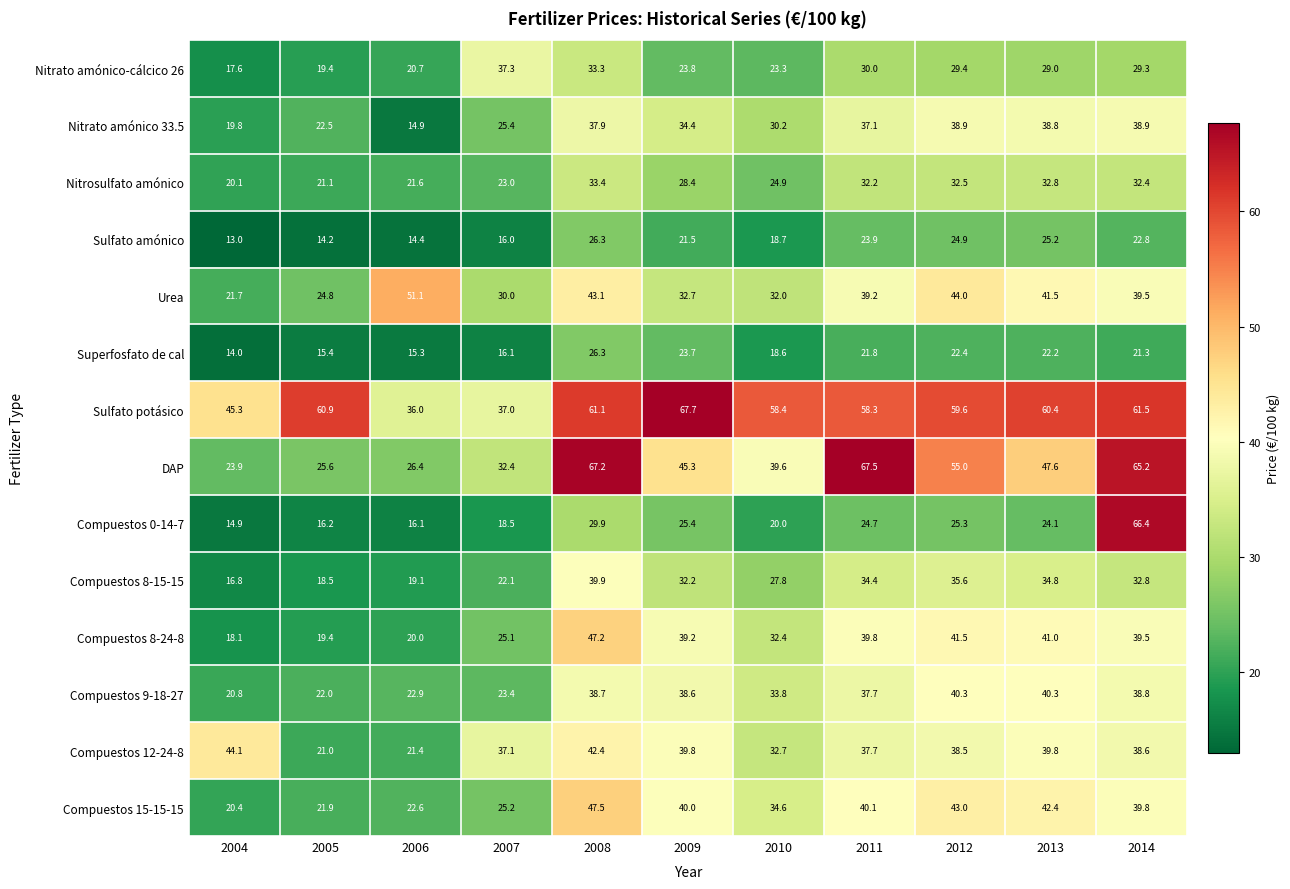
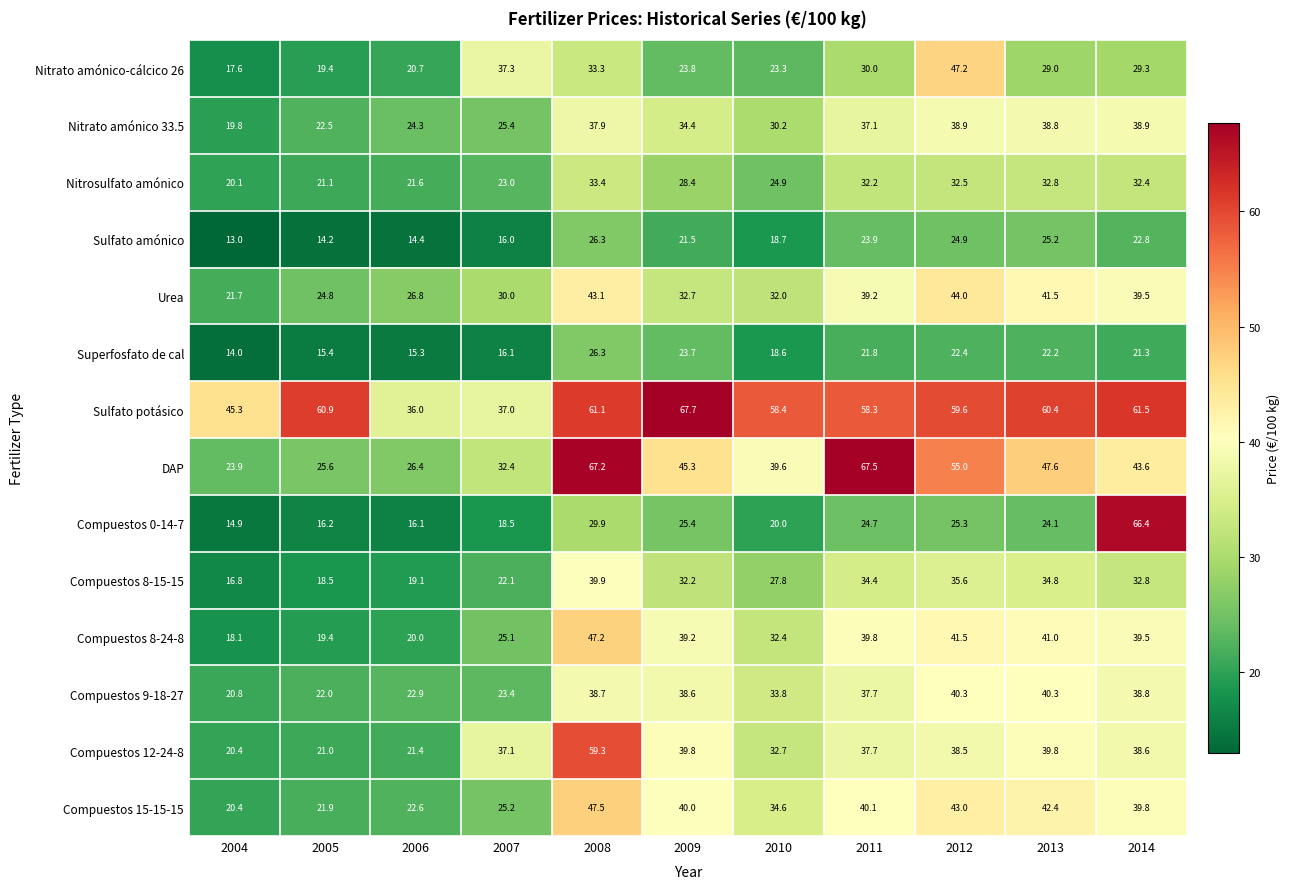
  {
    "Nitrato amónico-cálcico 26": {
      "2004": 17.6,
      "2005": 19.4,
      "2006": 20.7,
      "2007": 37.3,
      "2008": 33.3,
      "2009": 23.8,
      "2010": 23.3,
      "2011": 30.0,
-     "2012": 29.4,
+     "2012": 47.2,
      "2013": 29.0,
      "2014": 29.3
    },
    "Nitrato amónico 33.5": {
      "2004": 19.8,
      "2005": 22.5,
-     "2006": 14.9,
+     "2006": 24.3,
      "2007": 25.4,
      "2008": 37.9,
      "2009": 34.4,
      "2010": 30.2,
      "2011": 37.1,
      "2012": 38.9,
      "2013": 38.8,
      "2014": 38.9
    },
    "Nitrosulfato amónico": {
      "2004": 20.1,
      "2005": 21.1,
      "2006": 21.6,
      "2007": 23.0,
      "2008": 33.4,
      "2009": 28.4,
      "2010": 24.9,
      "2011": 32.2,
      "2012": 32.5,
      "2013": 32.8,
      "2014": 32.4
    },
    "Sulfato amónico": {
      "2004": 13.0,
      "2005": 14.2,
      "2006": 14.4,
      "2007": 16.0,
      "2008": 26.3,
      "2009": 21.5,
      "2010": 18.7,
      "2011": 23.9,
      "2012": 24.9,
      "2013": 25.2,
      "2014": 22.8
    },
    "Urea": {
      "2004": 21.7,
      "2005": 24.8,
-     "2006": 51.1,
+     "2006": 26.8,
      "2007": 30.0,
      "2008": 43.1,
      "2009": 32.7,
      "2010": 32.0,
      "2011": 39.2,
      "2012": 44.0,
      "2013": 41.5,
      "2014": 39.5
    },
    "Superfosfato de cal": {
      "2004": 14.0,
      "2005": 15.4,
      "2006": 15.3,
      "2007": 16.1,
      "2008": 26.3,
      "2009": 23.7,
      "2010": 18.6,
      "2011": 21.8,
      "2012": 22.4,
      "2013": 22.2,
      "2014": 21.3
    },
    "Sulfato potásico": {
      "2004": 45.3,
      "2005": 60.9,
      "2006": 36.0,
      "2007": 37.0,
      "2008": 61.1,
      "2009": 67.7,
      "2010": 58.4,
      "2011": 58.3,
      "2012": 59.6,
      "2013": 60.4,
      "2014": 61.5
    },
    "DAP": {
      "2004": 23.9,
      "2005": 25.6,
      "2006": 26.4,
      "2007": 32.4,
      "2008": 67.2,
      "2009": 45.3,
      "2010": 39.6,
      "2011": 67.5,
      "2012": 55.0,
      "2013": 47.6,
-     "2014": 65.2
+     "2014": 43.6
    },
    "Compuestos 0-14-7": {
      "2004": 14.9,
      "2005": 16.2,
      "2006": 16.1,
      "2007": 18.5,
      "2008": 29.9,
      "2009": 25.4,
      "2010": 20.0,
      "2011": 24.7,
      "2012": 25.3,
      "2013": 24.1,
      "2014": 66.4
    },
    "Compuestos 8-15-15": {
      "2004": 16.8,
      "2005": 18.5,
      "2006": 19.1,
      "2007": 22.1,
      "2008": 39.9,
      "2009": 32.2,
      "2010": 27.8,
      "2011": 34.4,
      "2012": 35.6,
      "2013": 34.8,
      "2014": 32.8
    },
    "Compuestos 8-24-8": {
      "2004": 18.1,
      "2005": 19.4,
      "2006": 20.0,
      "2007": 25.1,
      "2008": 47.2,
      "2009": 39.2,
      "2010": 32.4,
      "2011": 39.8,
      "2012": 41.5,
      "2013": 41.0,
      "2014": 39.5
    },
    "Compuestos 9-18-27": {
      "2004": 20.8,
      "2005": 22.0,
      "2006": 22.9,
      "2007": 23.4,
      "2008": 38.7,
      "2009": 38.6,
      "2010": 33.8,
      "2011": 37.7,
      "2012": 40.3,
      "2013": 40.3,
      "2014": 38.8
    },
    "Compuestos 12-24-8": {
-     "2004": 44.1,
+     "2004": 20.4,
      "2005": 21.0,
      "2006": 21.4,
      "2007": 37.1,
-     "2008": 42.4,
+     "2008": 59.3,
      "2009": 39.8,
      "2010": 32.7,
      "2011": 37.7,
      "2012": 38.5,
      "2013": 39.8,
      "2014": 38.6
    },
    "Compuestos 15-15-15": {
      "2004": 20.4,
      "2005": 21.9,
      "2006": 22.6,
      "2007": 25.2,
      "2008": 47.5,
      "2009": 40.0,
      "2010": 34.6,
      "2011": 40.1,
      "2012": 43.0,
      "2013": 42.4,
      "2014": 39.8
    }
  }
